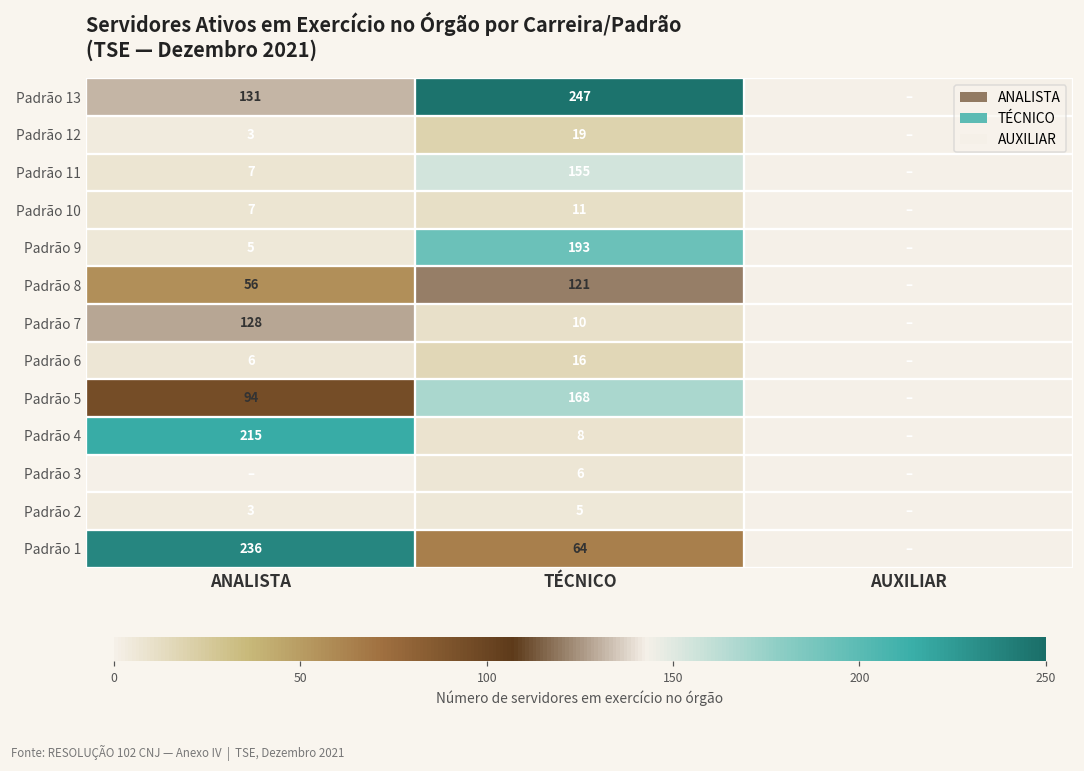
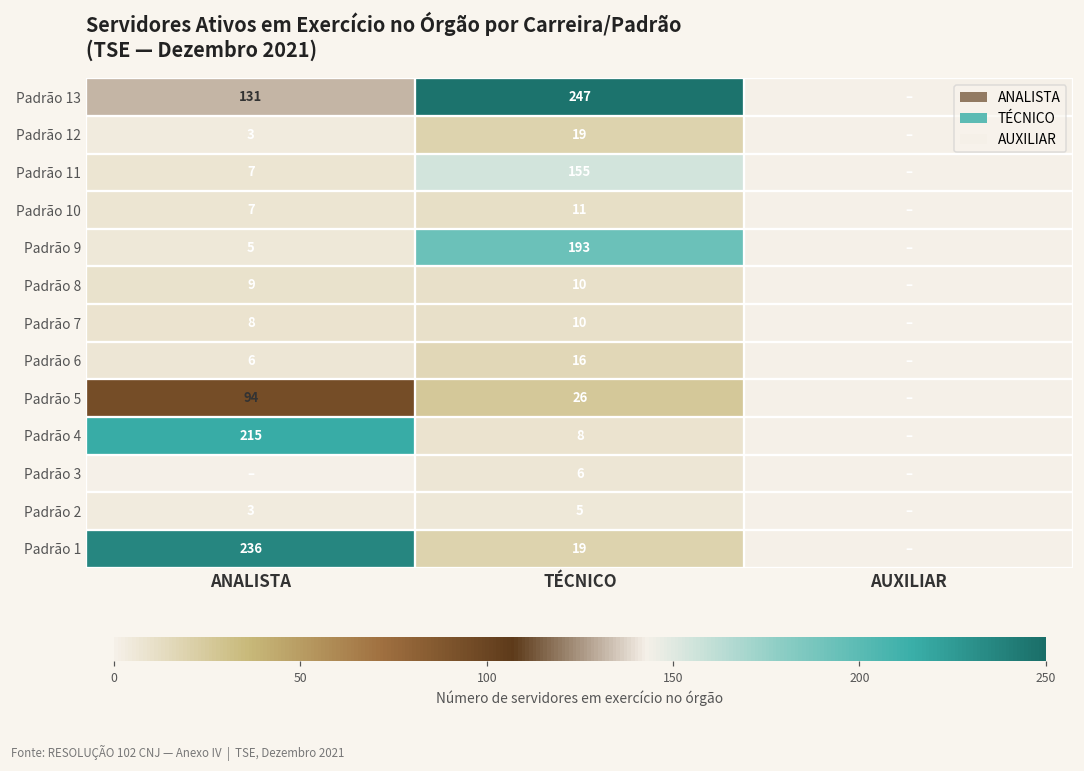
  {
    "Padrão 13": {
      "ANALISTA": 131,
      "TÉCNICO": 247
    },
    "Padrão 12": {
      "TÉCNICO": 19
    },
    "Padrão 10": {
      "TÉCNICO": 11
    },
    "Padrão 9": {
      "TÉCNICO": 193
    },
    "Padrão 8": {
-     "ANALISTA": 56,
-     "TÉCNICO": 121
+     "ANALISTA": 9,
+     "TÉCNICO": 10
    },
    "Padrão 7": {
-     "ANALISTA": 128,
+     "ANALISTA": 8,
      "TÉCNICO": 10
    },
    "Padrão 6": {
      "TÉCNICO": 16
    },
    "Padrão 5": {
      "ANALISTA": 94,
-     "TÉCNICO": 168
+     "TÉCNICO": 26
    },
    "Padrão 4": {
      "ANALISTA": 215,
      "TÉCNICO": 8
    },
    "Padrão 1": {
      "ANALISTA": 236,
-     "TÉCNICO": 64
+     "TÉCNICO": 19
    }
  }
